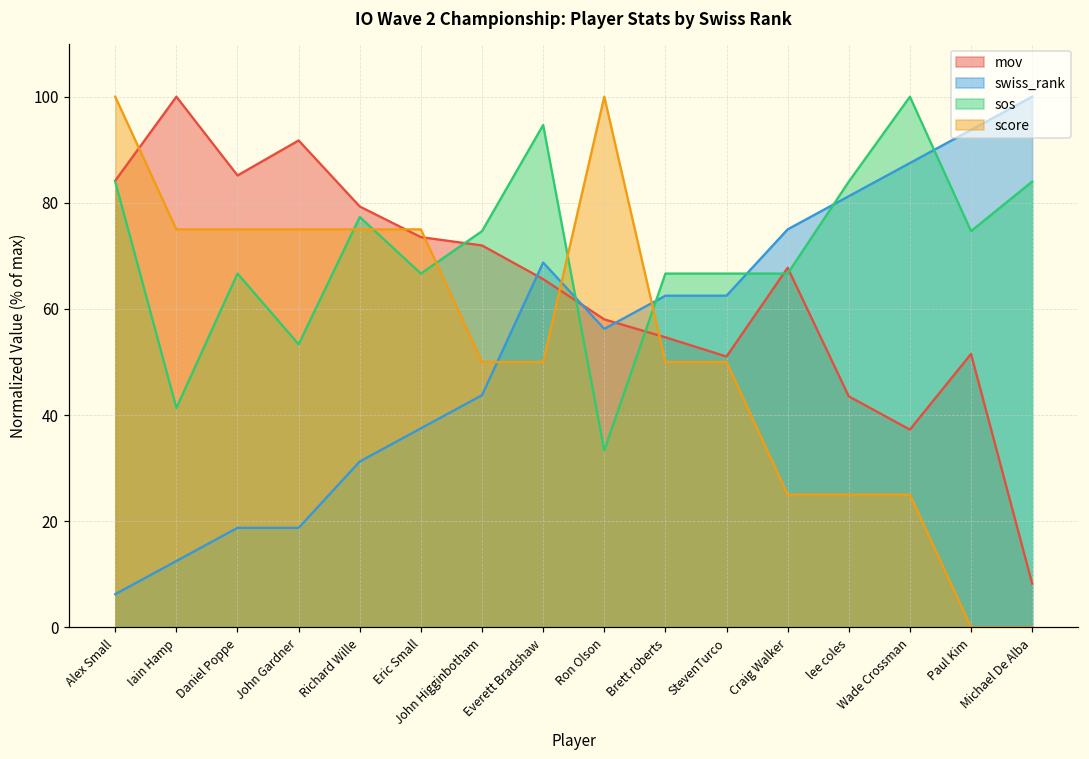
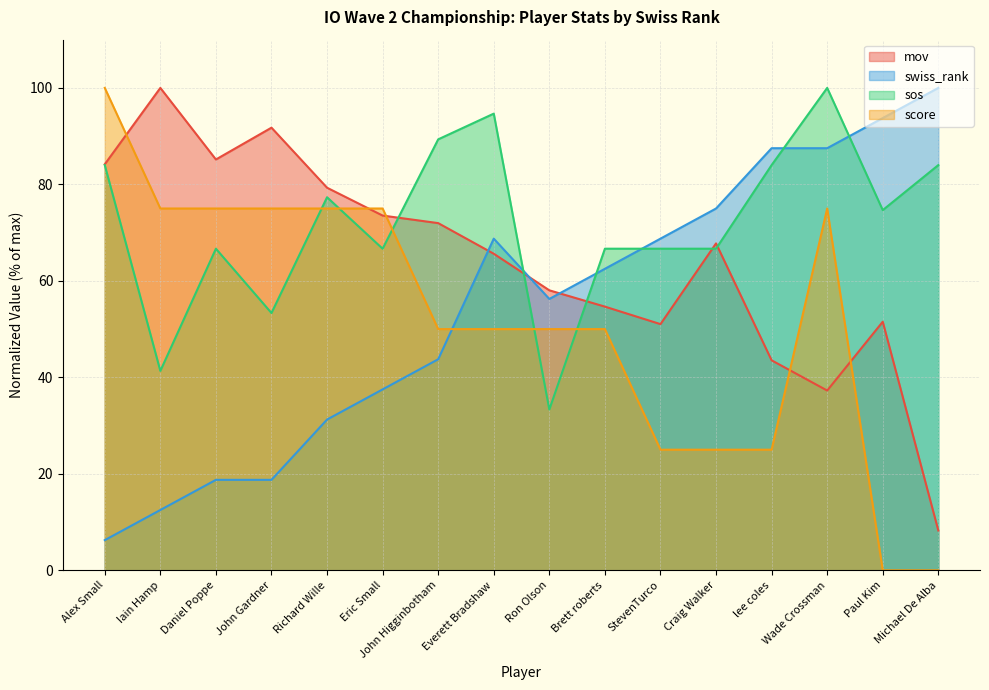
  {
    "mov": {
      "Iain Hamp": 100,
      "Daniel Poppe": 85,
      "John Gardner": 92,
      "Richard Wille": 79,
      "Eric Small": 74,
      "John Higginbotham": 72,
      "Everett Bradshaw": 66,
      "Ron Olson": 58,
      "Brett roberts": 55,
      "StevenTurco": 51,
      "Craig Walker": 68,
      "lee coles": 44,
      "Wade Crossman": 37,
      "Paul Kim": 52,
      "Michael De Alba": 8
    },
    "swiss_rank": {
      "Alex Small": 6,
      "Iain Hamp": 13,
      "Daniel Poppe": 19,
      "John Gardner": 19,
      "Richard Wille": 31,
      "Eric Small": 38,
      "John Higginbotham": 44,
      "Everett Bradshaw": 69,
      "Ron Olson": 56,
      "Brett roberts": 63,
-     "StevenTurco": 63,
+     "StevenTurco": 69,
      "Craig Walker": 75,
-     "lee coles": 81,
+     "lee coles": 88,
      "Wade Crossman": 88
    },
    "sos": {
      "Iain Hamp": 41,
      "Daniel Poppe": 67,
      "John Gardner": 53,
      "Richard Wille": 77,
      "Eric Small": 67,
-     "John Higginbotham": 75,
+     "John Higginbotham": 89,
      "Everett Bradshaw": 95,
      "Ron Olson": 33,
      "Brett roberts": 67,
      "StevenTurco": 67,
      "Craig Walker": 67,
      "lee coles": 84,
      "Wade Crossman": 100,
      "Paul Kim": 75,
      "Michael De Alba": 84
    },
    "score": {
      "Alex Small": 100,
      "Iain Hamp": 75,
      "Daniel Poppe": 75,
      "John Gardner": 75,
      "Richard Wille": 75,
      "Eric Small": 75,
      "John Higginbotham": 50,
      "Everett Bradshaw": 50,
-     "Ron Olson": 100,
+     "Ron Olson": 50,
      "Brett roberts": 50,
-     "StevenTurco": 50,
+     "StevenTurco": 25,
      "Craig Walker": 25,
      "lee coles": 25,
-     "Wade Crossman": 25,
+     "Wade Crossman": 75,
      "Paul Kim": 0,
      "Michael De Alba": 0
    }
  }
